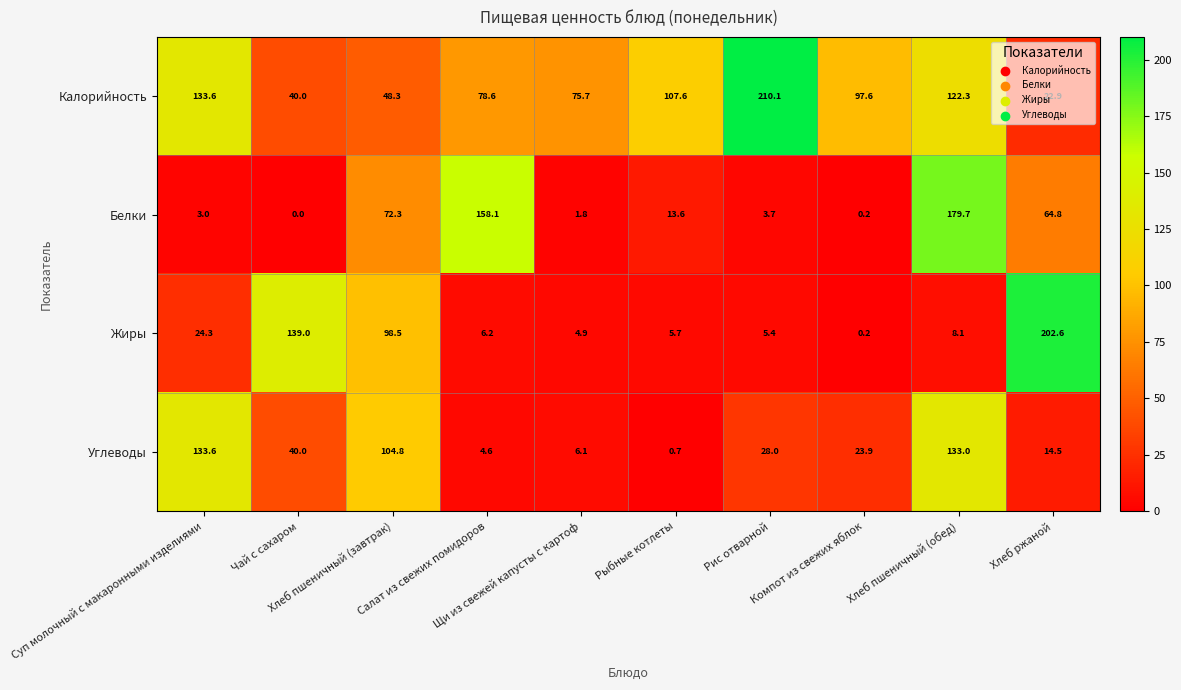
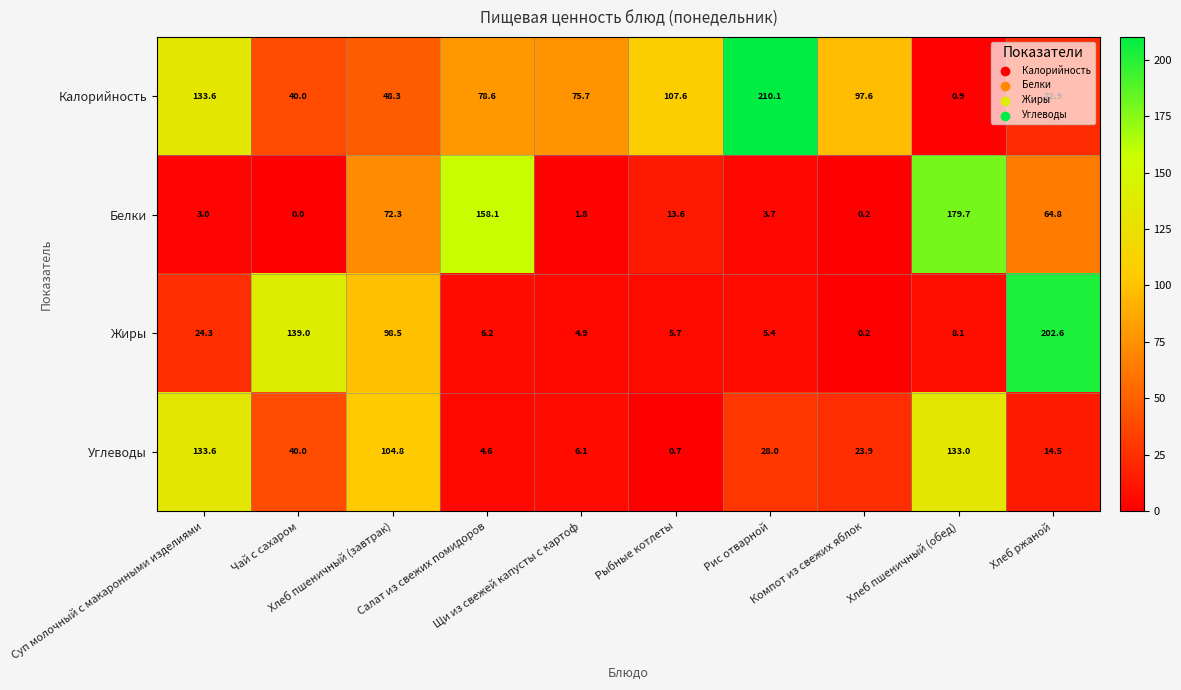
  {
    "Калорийность": {
      "Суп молочный с макаронными изделиями": 133.6,
      "Чай с сахаром": 40.0,
      "Хлеб пшеничный (завтрак)": 48.3,
      "Салат из свежих помидоров": 78.6,
      "Щи из свежей капусты с картоф": 75.7,
      "Рыбные котлеты": 107.6,
      "Рис отварной": 210.1,
      "Компот из свежих яблок": 97.6,
-     "Хлеб пшеничный (обед)": 122.3
+     "Хлеб пшеничный (обед)": 0.9
    },
    "Белки": {
      "Суп молочный с макаронными изделиями": 3.0,
      "Чай с сахаром": 0.0,
      "Хлеб пшеничный (завтрак)": 72.3,
      "Салат из свежих помидоров": 158.1,
      "Щи из свежей капусты с картоф": 1.8,
      "Рыбные котлеты": 13.6,
      "Рис отварной": 3.7,
      "Компот из свежих яблок": 0.2,
      "Хлеб пшеничный (обед)": 179.7,
      "Хлеб ржаной": 64.8
    },
    "Жиры": {
      "Суп молочный с макаронными изделиями": 24.3,
      "Чай с сахаром": 139.0,
      "Хлеб пшеничный (завтрак)": 98.5,
      "Салат из свежих помидоров": 6.2,
      "Щи из свежей капусты с картоф": 4.9,
      "Рыбные котлеты": 5.7,
      "Рис отварной": 5.4,
      "Компот из свежих яблок": 0.2,
      "Хлеб пшеничный (обед)": 8.1,
      "Хлеб ржаной": 202.6
    },
    "Углеводы": {
      "Суп молочный с макаронными изделиями": 133.6,
      "Чай с сахаром": 40.0,
      "Хлеб пшеничный (завтрак)": 104.8,
      "Салат из свежих помидоров": 4.6,
      "Щи из свежей капусты с картоф": 6.1,
      "Рыбные котлеты": 0.7,
      "Рис отварной": 28.0,
      "Компот из свежих яблок": 23.9,
      "Хлеб пшеничный (обед)": 133.0,
      "Хлеб ржаной": 14.5
    }
  }
